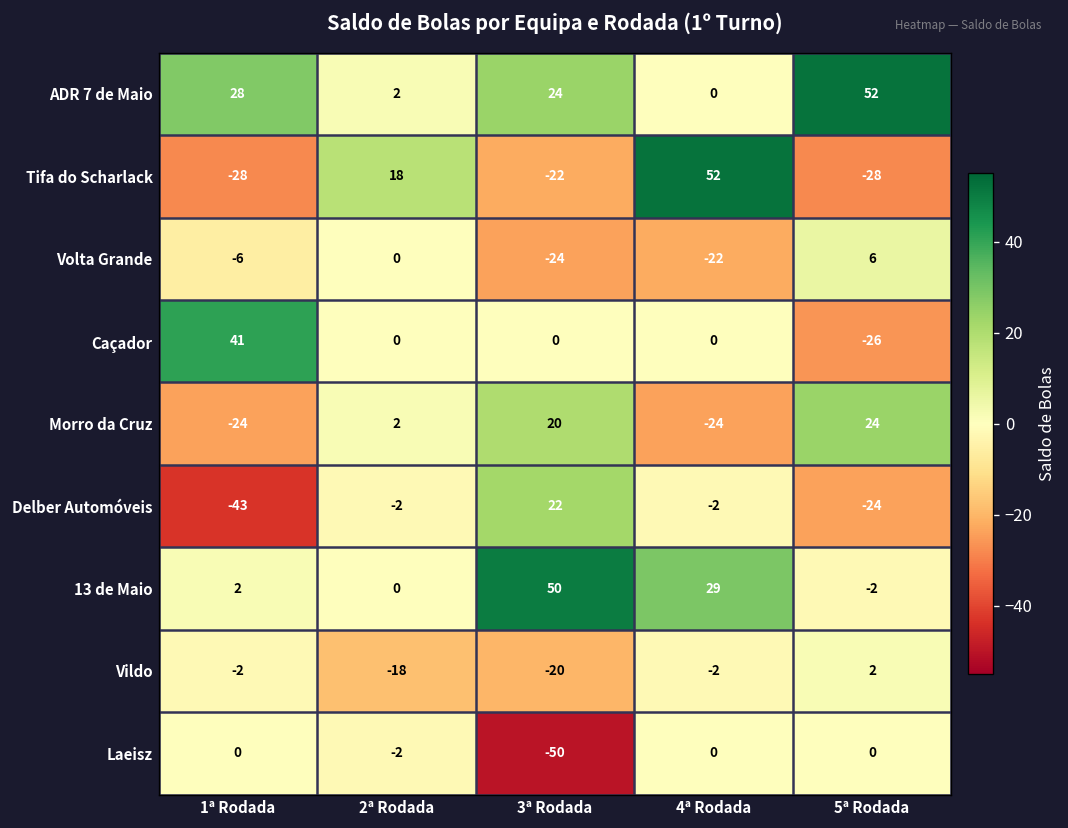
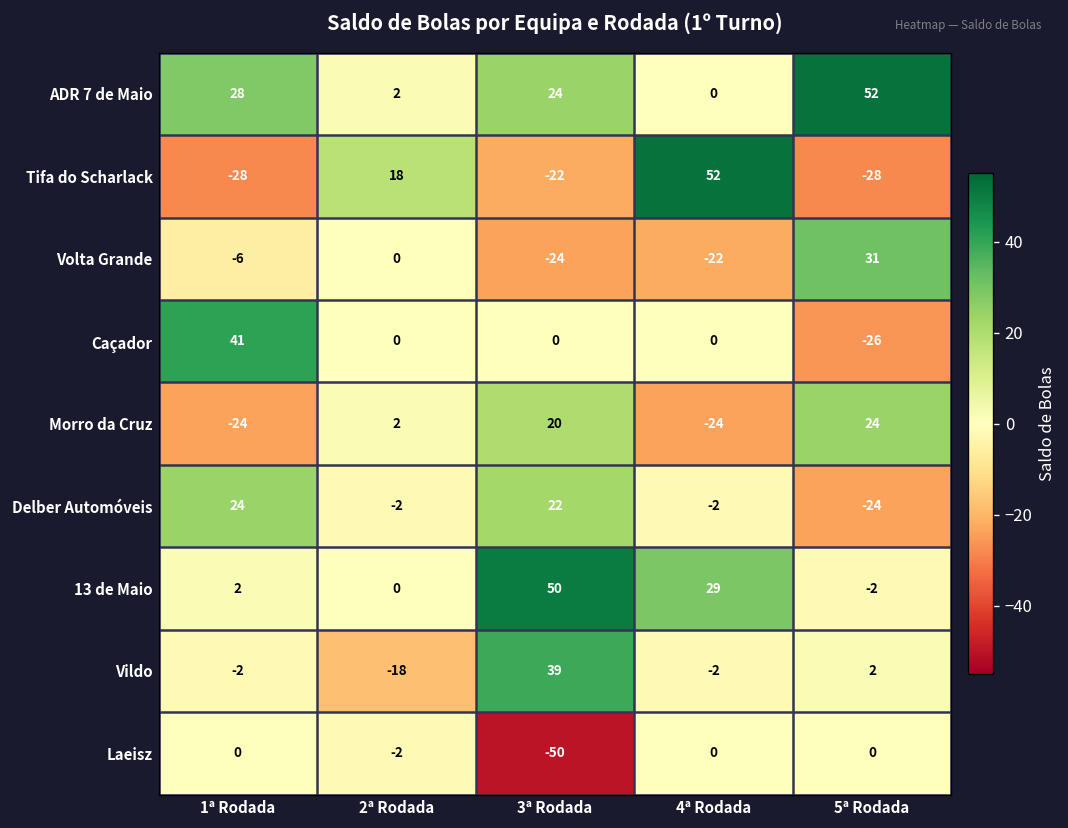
  {
    "ADR 7 de Maio": {
      "1ª Rodada": 28,
      "2ª Rodada": 2,
      "3ª Rodada": 24,
      "4ª Rodada": 0,
      "5ª Rodada": 52
    },
    "Tifa do Scharlack": {
      "1ª Rodada": -28,
      "2ª Rodada": 18,
      "3ª Rodada": -22,
      "4ª Rodada": 52,
      "5ª Rodada": -28
    },
    "Volta Grande": {
      "1ª Rodada": -6,
      "2ª Rodada": 0,
      "3ª Rodada": -24,
      "4ª Rodada": -22,
-     "5ª Rodada": 6
+     "5ª Rodada": 31
    },
    "Caçador": {
      "1ª Rodada": 41,
      "2ª Rodada": 0,
      "3ª Rodada": 0,
      "4ª Rodada": 0,
      "5ª Rodada": -26
    },
    "Morro da Cruz": {
      "1ª Rodada": -24,
      "2ª Rodada": 2,
      "3ª Rodada": 20,
      "4ª Rodada": -24,
      "5ª Rodada": 24
    },
    "Delber Automóveis": {
-     "1ª Rodada": -43,
+     "1ª Rodada": 24,
      "2ª Rodada": -2,
      "3ª Rodada": 22,
      "4ª Rodada": -2,
      "5ª Rodada": -24
    },
    "13 de Maio": {
      "1ª Rodada": 2,
      "2ª Rodada": 0,
      "3ª Rodada": 50,
      "4ª Rodada": 29,
      "5ª Rodada": -2
    },
    "Vildo": {
      "1ª Rodada": -2,
      "2ª Rodada": -18,
-     "3ª Rodada": -20,
+     "3ª Rodada": 39,
      "4ª Rodada": -2,
      "5ª Rodada": 2
    },
    "Laeisz": {
      "1ª Rodada": 0,
      "2ª Rodada": -2,
      "3ª Rodada": -50,
      "4ª Rodada": 0,
      "5ª Rodada": 0
    }
  }
